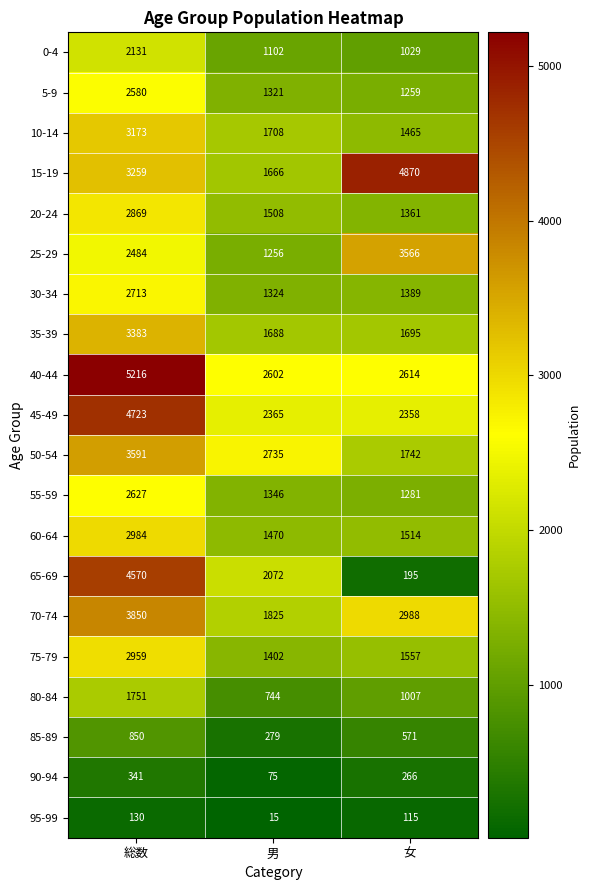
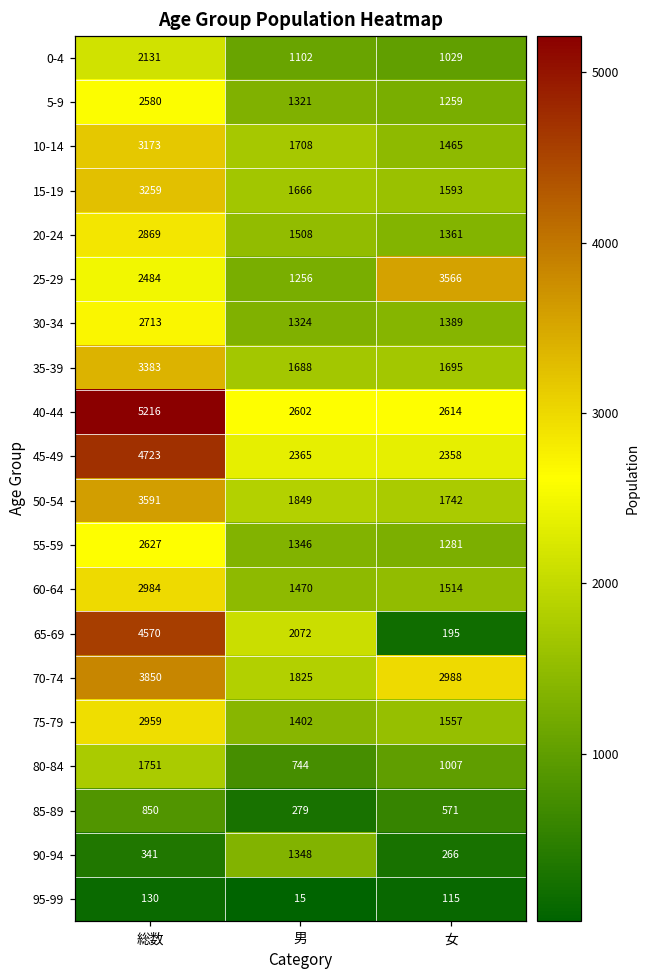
  {
    "0-4": {
      "総数": 2131,
      "男": 1102,
      "女": 1029
    },
    "5-9": {
      "総数": 2580,
      "男": 1321,
      "女": 1259
    },
    "10-14": {
      "総数": 3173,
      "男": 1708,
      "女": 1465
    },
    "15-19": {
      "総数": 3259,
      "男": 1666,
-     "女": 4870
+     "女": 1593
    },
    "20-24": {
      "総数": 2869,
      "男": 1508,
      "女": 1361
    },
    "25-29": {
      "総数": 2484,
      "男": 1256,
      "女": 3566
    },
    "30-34": {
      "総数": 2713,
      "男": 1324,
      "女": 1389
    },
    "35-39": {
      "総数": 3383,
      "男": 1688,
      "女": 1695
    },
    "40-44": {
      "総数": 5216,
      "男": 2602,
      "女": 2614
    },
    "45-49": {
      "総数": 4723,
      "男": 2365,
      "女": 2358
    },
    "50-54": {
      "総数": 3591,
-     "男": 2735,
+     "男": 1849,
      "女": 1742
    },
    "55-59": {
      "総数": 2627,
      "男": 1346,
      "女": 1281
    },
    "60-64": {
      "総数": 2984,
      "男": 1470,
      "女": 1514
    },
    "65-69": {
      "総数": 4570,
      "男": 2072,
      "女": 195
    },
    "70-74": {
      "総数": 3850,
      "男": 1825,
      "女": 2988
    },
    "75-79": {
      "総数": 2959,
      "男": 1402,
      "女": 1557
    },
    "80-84": {
      "総数": 1751,
      "男": 744,
      "女": 1007
    },
    "85-89": {
      "総数": 850,
      "男": 279,
      "女": 571
    },
    "90-94": {
      "総数": 341,
-     "男": 75,
+     "男": 1348,
      "女": 266
    },
    "95-99": {
      "総数": 130,
      "男": 15,
      "女": 115
    }
  }
